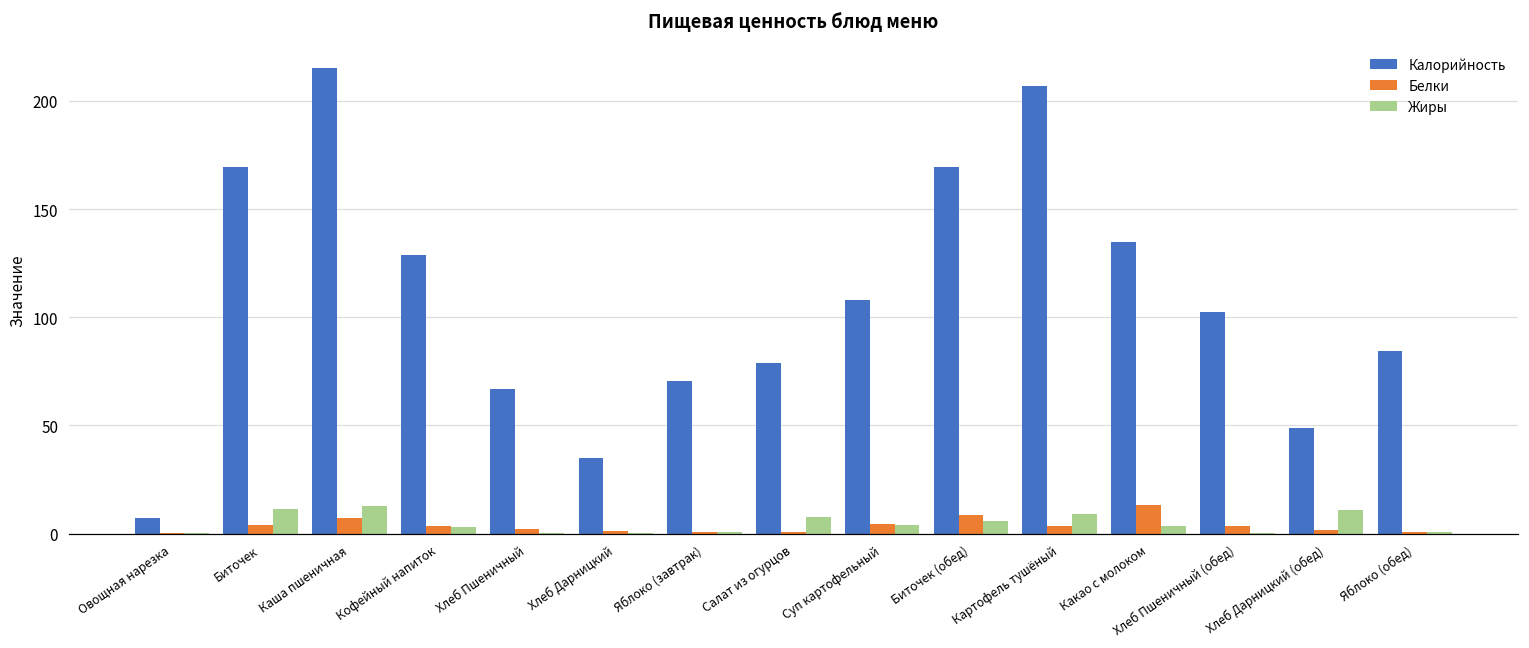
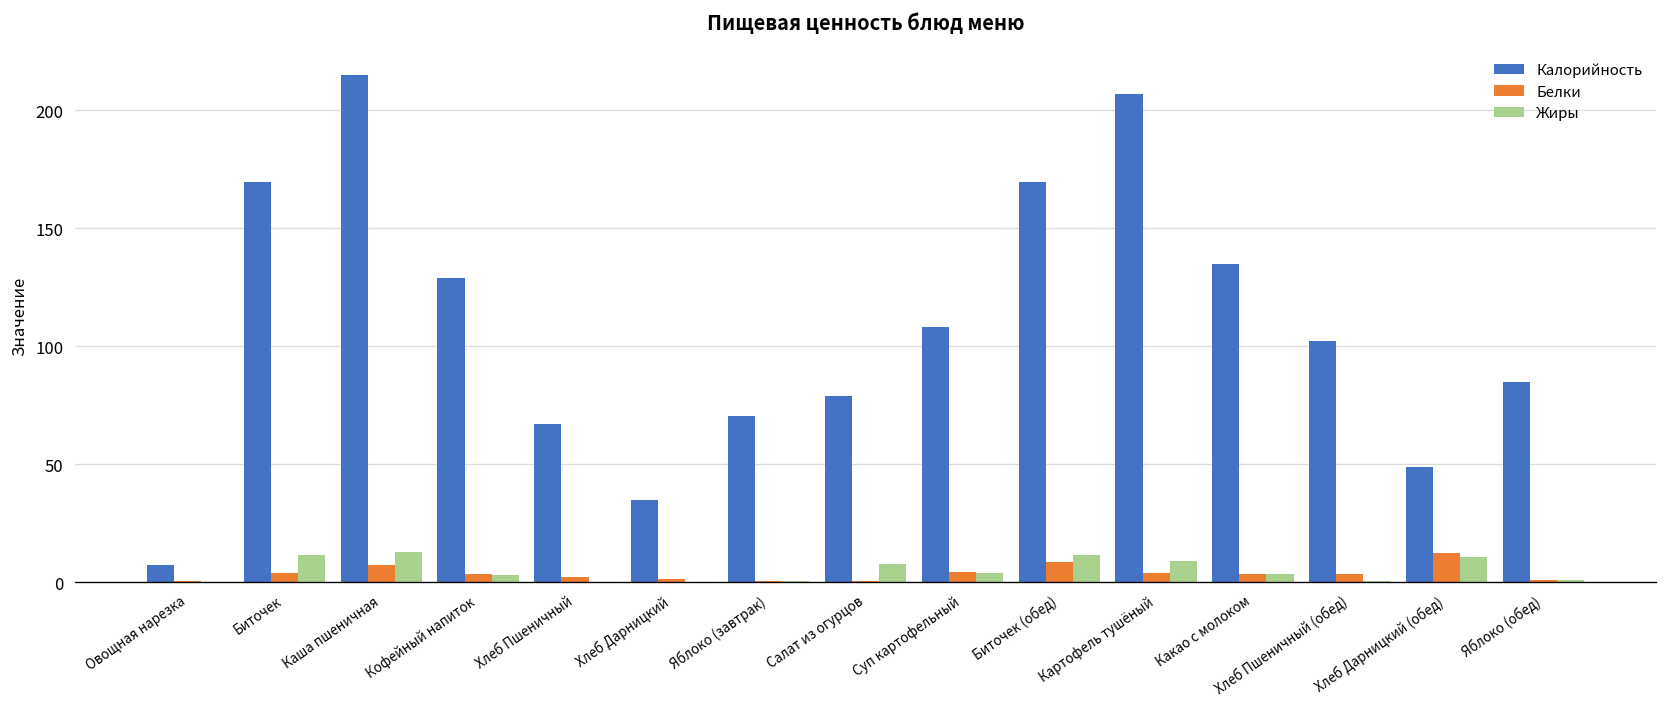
  {
    "Калорийность": {
      "Овощная нарезка": 7,
      "Биточек": 170,
      "Каша пшеничная": 215,
      "Кофейный напиток": 129,
      "Хлеб Пшеничный": 67,
      "Хлеб Дарницкий": 35,
      "Яблоко (завтрак)": 71,
      "Салат из огурцов": 79,
      "Суп картофельный": 108,
      "Биточек (обед)": 170,
      "Картофель тушёный": 207,
      "Какао с молоком": 135,
      "Хлеб Пшеничный (обед)": 102,
      "Хлеб Дарницкий (обед)": 49,
      "Яблоко (обед)": 85
    },
    "Белки": {
      "Биточек": 4,
      "Каша пшеничная": 7,
      "Кофейный напиток": 3,
      "Хлеб Пшеничный": 2,
      "Хлеб Дарницкий": 1,
      "Суп картофельный": 4,
      "Биточек (обед)": 9,
      "Картофель тушёный": 4,
-     "Какао с молоком": 13,
+     "Какао с молоком": 4,
      "Хлеб Пшеничный (обед)": 3,
-     "Хлеб Дарницкий (обед)": 2
+     "Хлеб Дарницкий (обед)": 12
    },
    "Жиры": {
      "Биточек": 11,
      "Каша пшеничная": 13,
      "Кофейный напиток": 3,
      "Салат из огурцов": 8,
      "Суп картофельный": 4,
-     "Биточек (обед)": 6,
+     "Биточек (обед)": 11,
      "Картофель тушёный": 9,
      "Какао с молоком": 3,
      "Хлеб Дарницкий (обед)": 11
    }
  }
